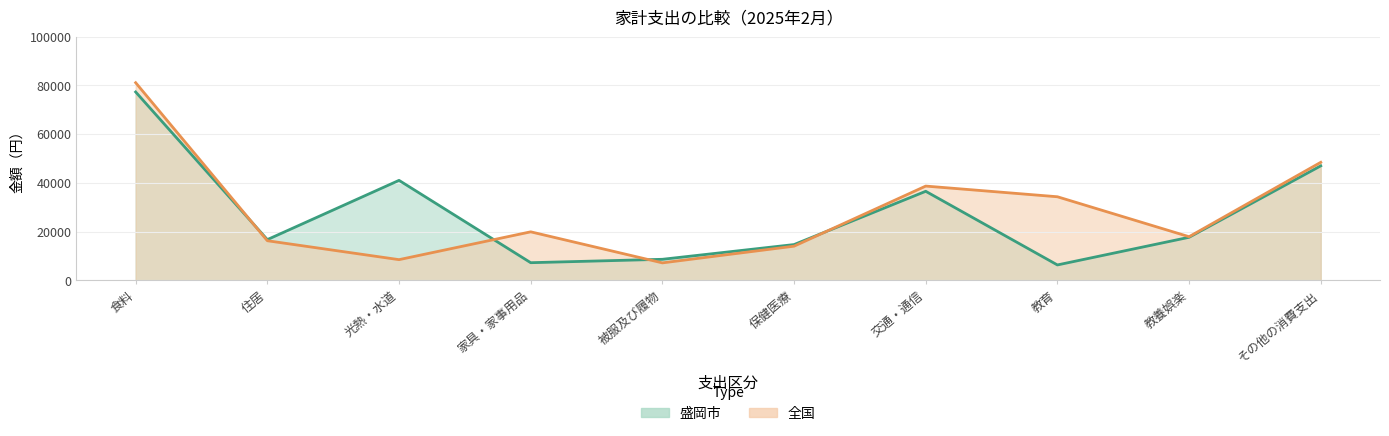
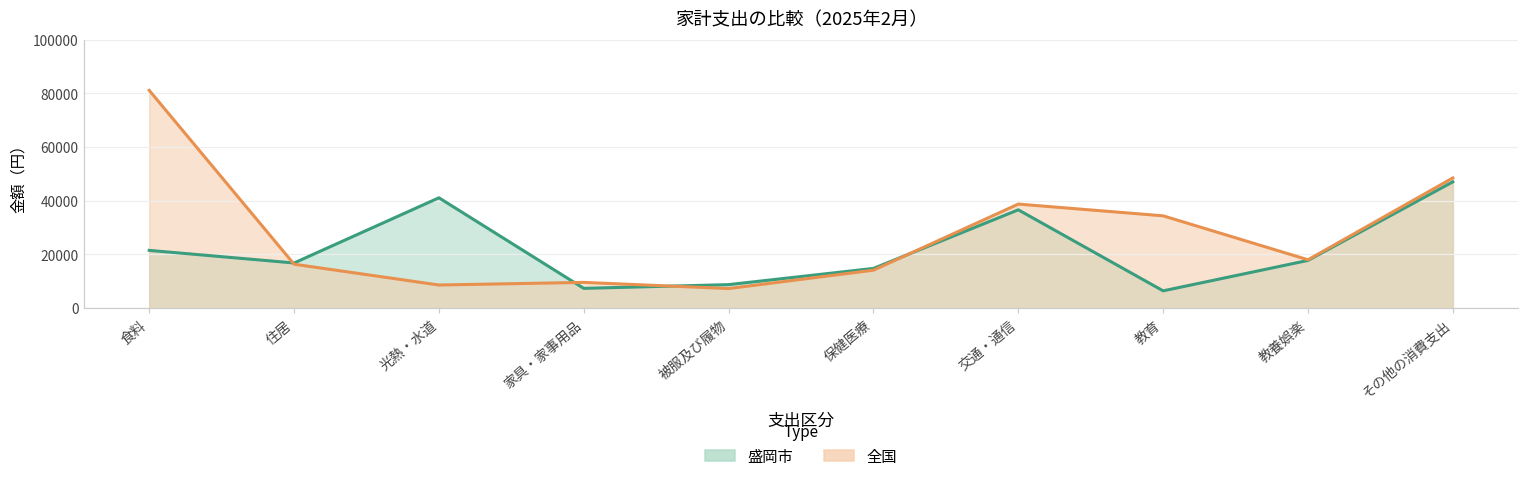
  {
    "盛岡市": {
-     "食料": 77000,
+     "食料": 21000,
      "光熱・水道": 41000,
      "家具・家事用品": 7000,
      "被服及び履物": 9000,
      "交通・通信": 37000,
      "教育": 6000,
      "その他の消費支出": 47000
    },
    "全国": {
      "食料": 81000,
      "光熱・水道": 8000,
-     "家具・家事用品": 20000,
+     "家具・家事用品": 9000,
      "被服及び履物": 7000,
      "交通・通信": 39000,
      "教育": 34000,
      "その他の消費支出": 48000
    }
  }
